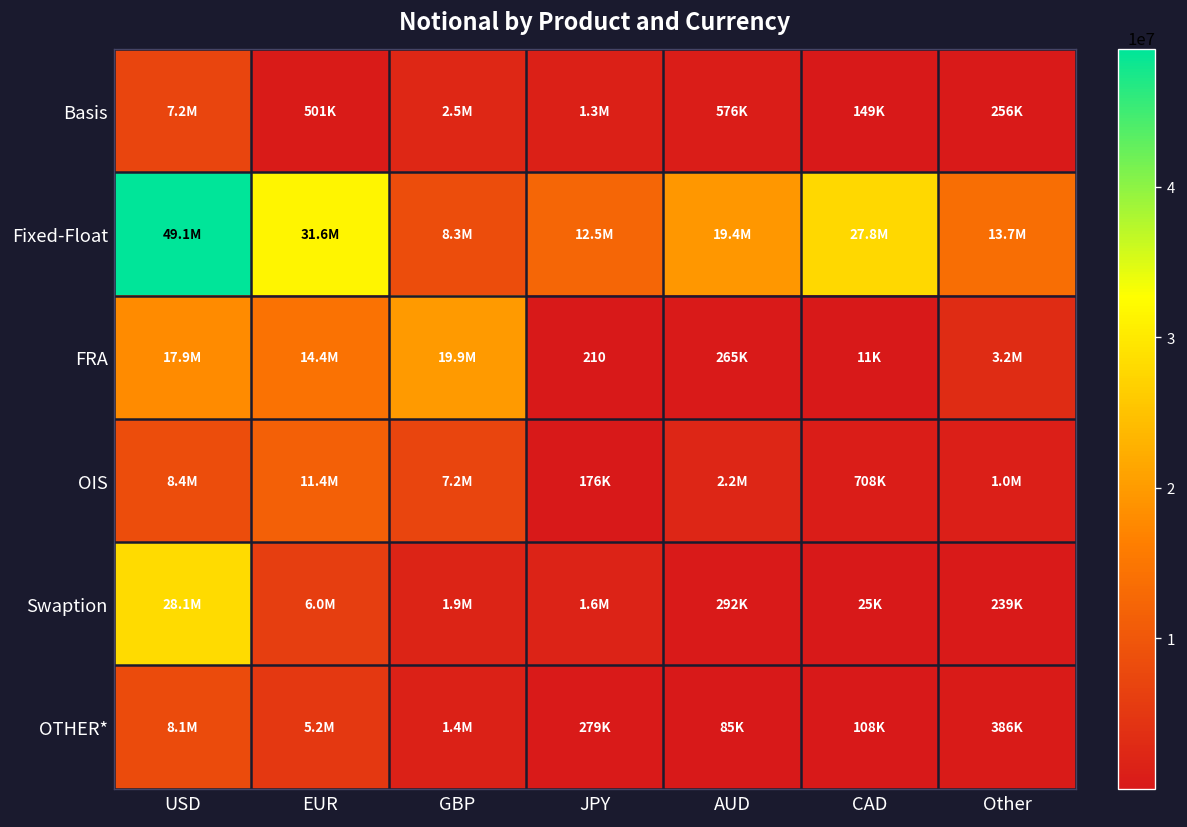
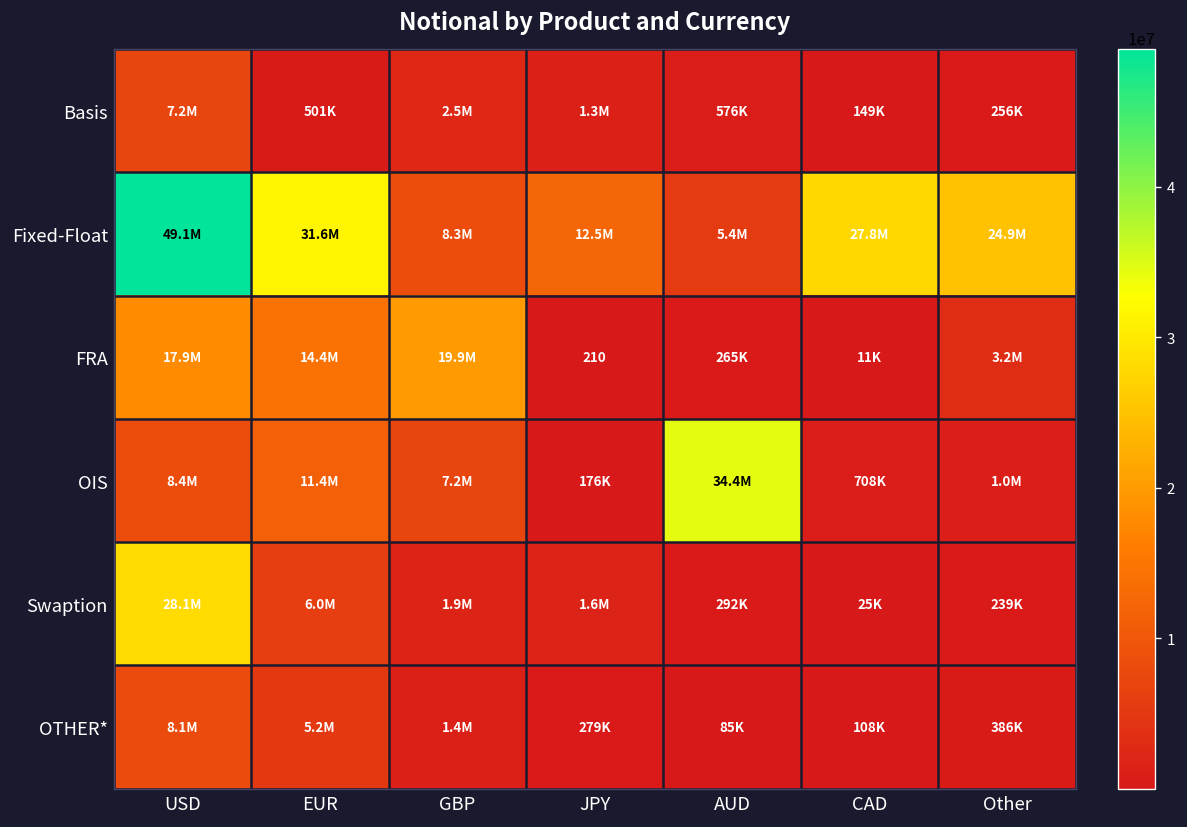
  {
    "Basis": {
      "USD": "7.2M",
      "EUR": "501K",
      "GBP": "2.5M",
      "JPY": "1.3M",
      "AUD": "576K",
      "CAD": "149K",
      "Other": "256K"
    },
    "Fixed-Float": {
      "USD": "49.1M",
      "EUR": "31.6M",
      "GBP": "8.3M",
      "JPY": "12.5M",
-     "AUD": "19.4M",
+     "AUD": "5.4M",
      "CAD": "27.8M",
-     "Other": "13.7M"
+     "Other": "24.9M"
    },
    "FRA": {
      "USD": "17.9M",
      "EUR": "14.4M",
      "GBP": "19.9M",
      "JPY": "210",
      "AUD": "265K",
      "CAD": "11K",
      "Other": "3.2M"
    },
    "OIS": {
      "USD": "8.4M",
      "EUR": "11.4M",
      "GBP": "7.2M",
      "JPY": "176K",
-     "AUD": "2.2M",
+     "AUD": "34.4M",
      "CAD": "708K",
      "Other": "1.0M"
    },
    "Swaption": {
      "USD": "28.1M",
      "EUR": "6.0M",
      "GBP": "1.9M",
      "JPY": "1.6M",
      "AUD": "292K",
      "CAD": "25K",
      "Other": "239K"
    },
    "OTHER*": {
      "USD": "8.1M",
      "EUR": "5.2M",
      "GBP": "1.4M",
      "JPY": "279K",
      "AUD": "85K",
      "CAD": "108K",
      "Other": "386K"
    }
  }
